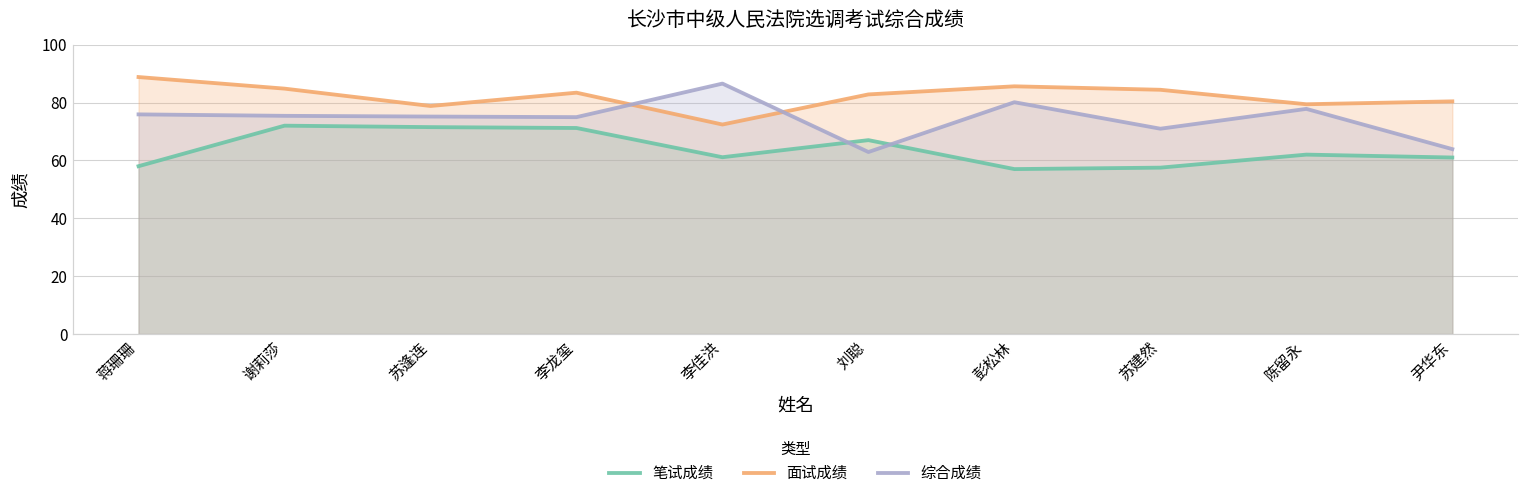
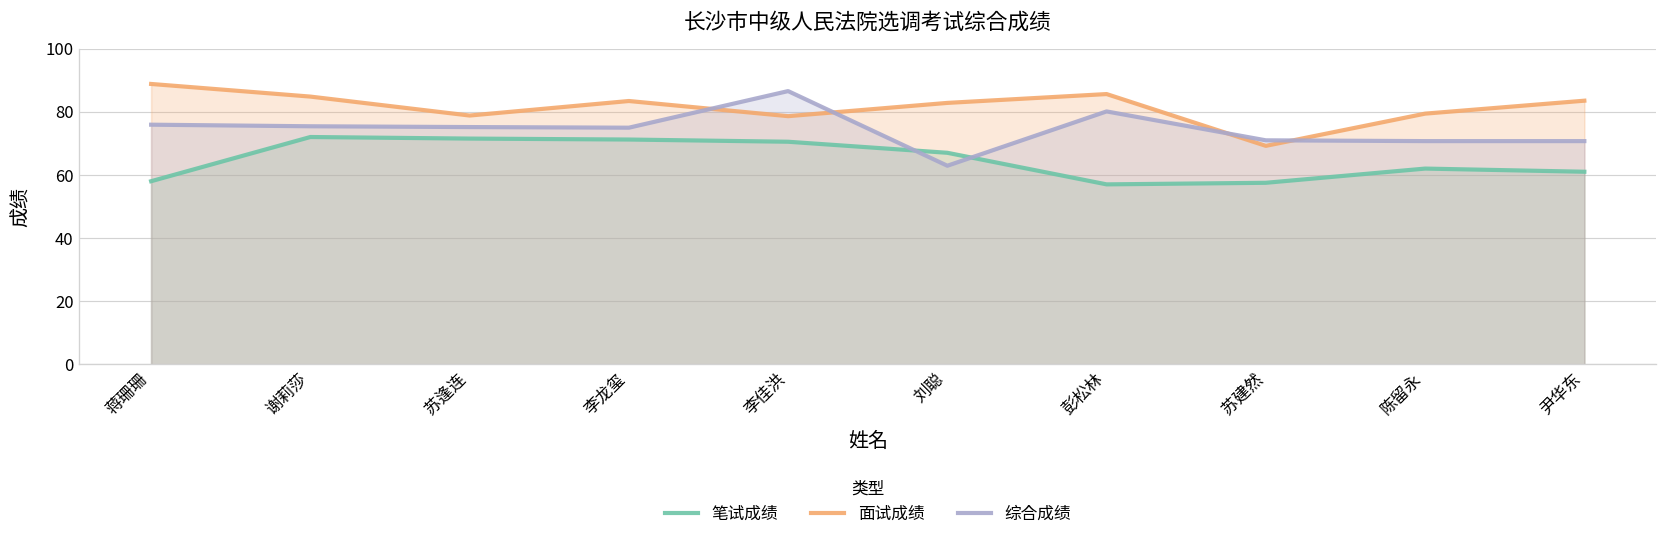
  {
    "笔试成绩": {
      "蒋珊珊": 58,
      "谢莉莎": 72,
      "苏逢连": 72,
      "李龙玺": 71,
-     "李佳洪": 61,
+     "李佳洪": 71,
      "刘聪": 67,
      "彭松林": 57,
      "苏建然": 58,
      "陈留永": 62,
      "尹华东": 61
    },
    "面试成绩": {
      "蒋珊珊": 89,
      "谢莉莎": 85,
      "苏逢连": 79,
      "李龙玺": 83,
-     "李佳洪": 72,
+     "李佳洪": 79,
      "刘聪": 83,
      "彭松林": 86,
-     "苏建然": 84,
+     "苏建然": 69,
      "陈留永": 79,
-     "尹华东": 80
+     "尹华东": 84
    },
    "综合成绩": {
      "蒋珊珊": 76,
      "谢莉莎": 75,
      "苏逢连": 75,
      "李龙玺": 75,
      "李佳洪": 87,
      "刘聪": 63,
      "彭松林": 80,
      "苏建然": 71,
-     "陈留永": 78,
-     "尹华东": 64
+     "陈留永": 71,
+     "尹华东": 71
    }
  }
